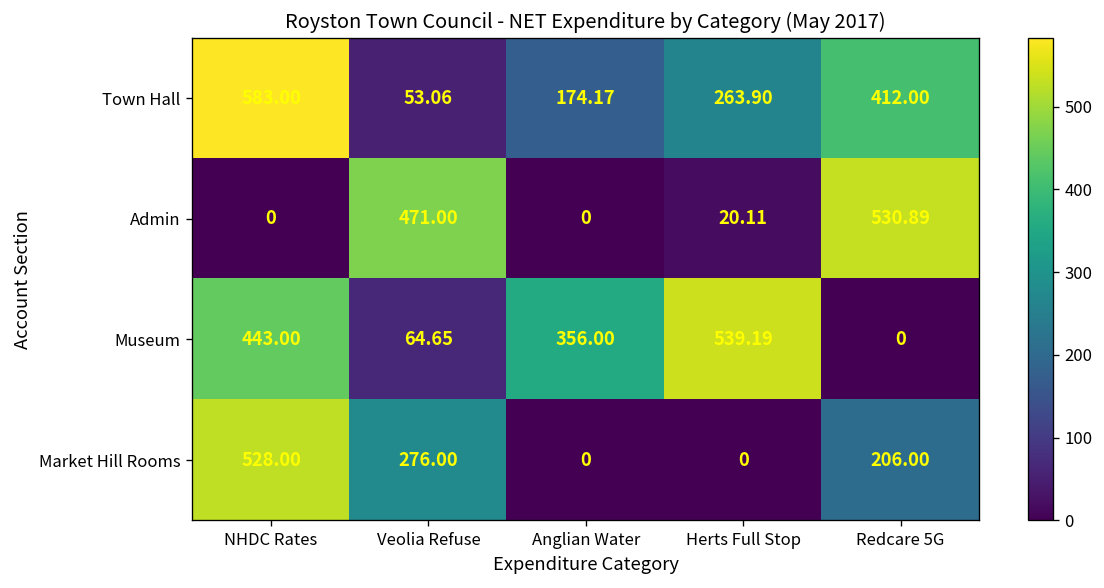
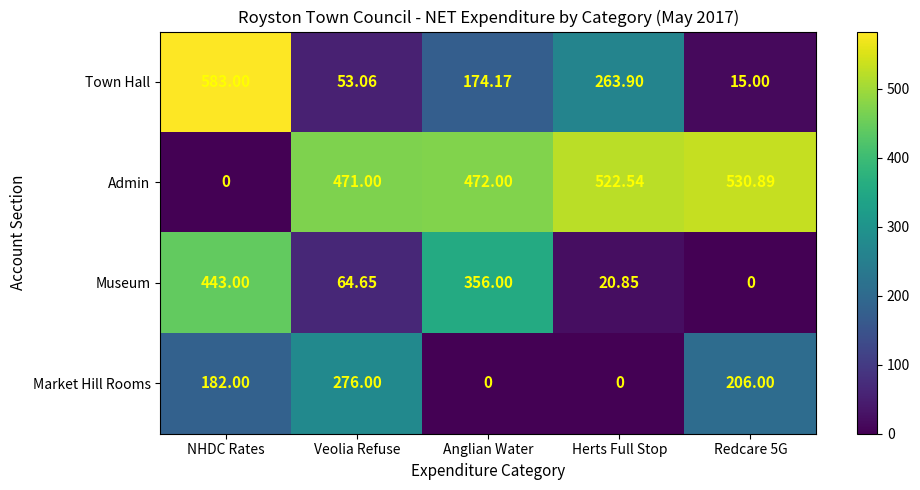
  {
    "Town Hall": {
      "Veolia Refuse": 53.06,
      "Anglian Water": 174.17,
      "Herts Full Stop": 263.90,
-     "Redcare 5G": 412.00
+     "Redcare 5G": 15.00
    },
    "Admin": {
      "NHDC Rates": 0,
      "Veolia Refuse": 471.00,
-     "Anglian Water": 0,
-     "Herts Full Stop": 20.11,
+     "Anglian Water": 472.00,
+     "Herts Full Stop": 522.54,
      "Redcare 5G": 530.89
    },
    "Museum": {
      "NHDC Rates": 443.00,
      "Veolia Refuse": 64.65,
      "Anglian Water": 356.00,
-     "Herts Full Stop": 539.19,
+     "Herts Full Stop": 20.85,
      "Redcare 5G": 0
    },
    "Market Hill Rooms": {
-     "NHDC Rates": 528.00,
+     "NHDC Rates": 182.00,
      "Veolia Refuse": 276.00,
      "Anglian Water": 0,
      "Herts Full Stop": 0,
      "Redcare 5G": 206.00
    }
  }
